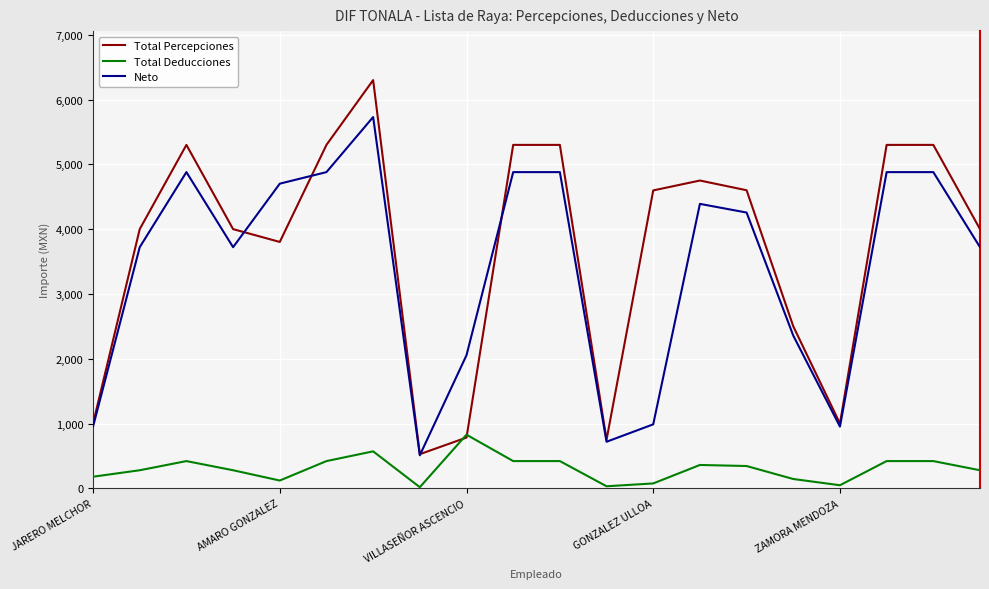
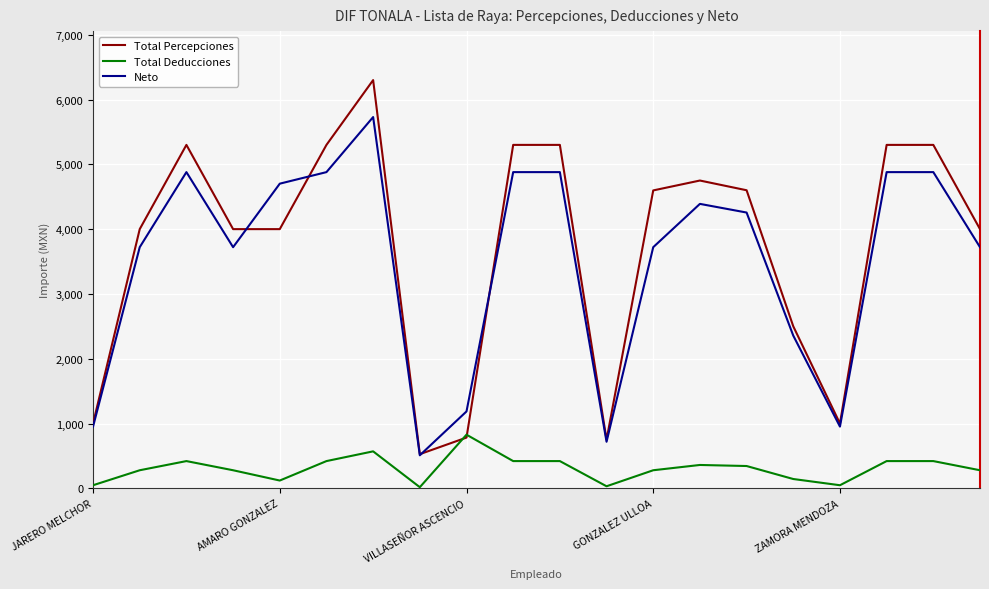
  {
    "Total Percepciones": {
      "JARERO MELCHOR": "1,000",
-     "AMARO GONZALEZ": "3,800",
+     "AMARO GONZALEZ": "4,000",
      "VILLASEÑOR ASCENCIO": "800",
      "GONZALEZ ULLOA": "4,600",
      "ZAMORA MENDOZA": "1,000"
    },
    "Total Deducciones": {
-     "JARERO MELCHOR": "200",
+     "JARERO MELCHOR": "0",
      "AMARO GONZALEZ": "100",
      "VILLASEÑOR ASCENCIO": "800",
-     "GONZALEZ ULLOA": "100",
+     "GONZALEZ ULLOA": "300",
      "ZAMORA MENDOZA": "0"
    },
    "Neto": {
      "JARERO MELCHOR": "1,000",
      "AMARO GONZALEZ": "4,700",
-     "VILLASEÑOR ASCENCIO": "2,100",
-     "GONZALEZ ULLOA": "1,000",
+     "VILLASEÑOR ASCENCIO": "1,200",
+     "GONZALEZ ULLOA": "3,700",
      "ZAMORA MENDOZA": "1,000"
    }
  }
